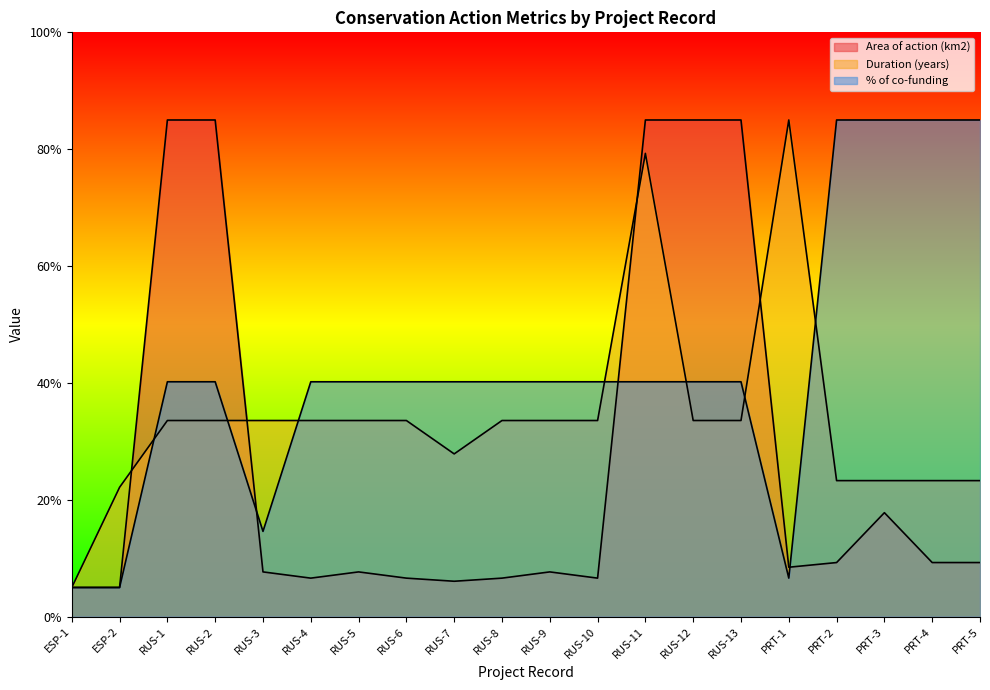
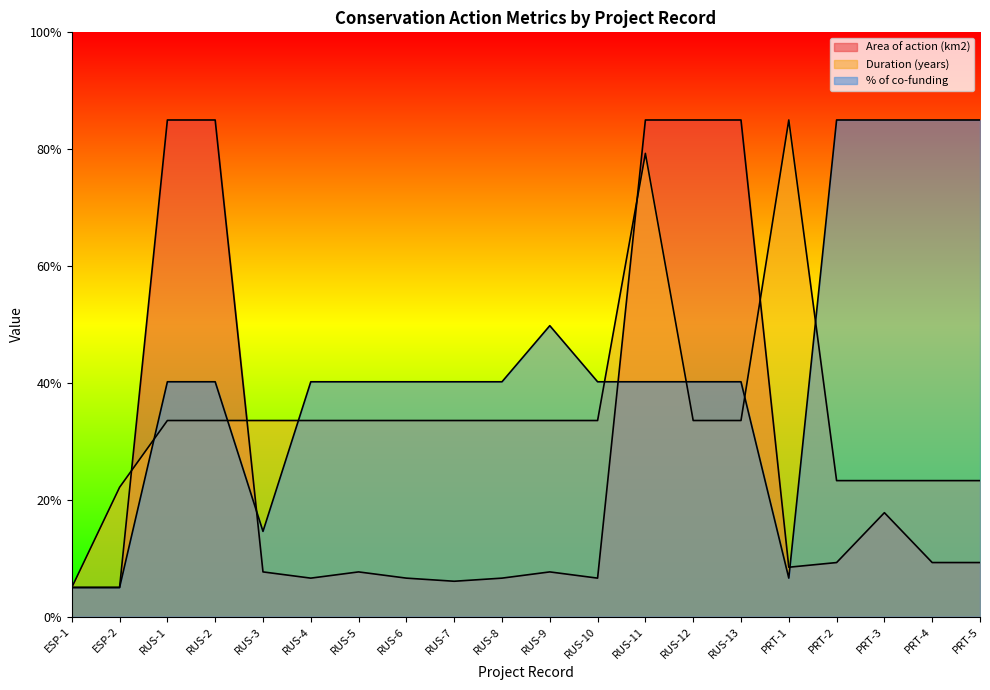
  {
    "Area of action (km2)": {
      "RUS-1": "85%",
      "RUS-2": "85%",
      "RUS-3": "8%",
      "RUS-4": "7%",
      "RUS-5": "8%",
      "RUS-6": "7%",
      "RUS-7": "6%",
      "RUS-8": "7%",
      "RUS-9": "8%",
      "RUS-10": "7%",
      "RUS-11": "85%",
      "RUS-12": "85%",
      "RUS-13": "85%",
      "PRT-1": "8%",
      "PRT-2": "9%",
      "PRT-3": "18%",
      "PRT-4": "9%",
      "PRT-5": "9%"
    },
    "Duration (years)": {
      "ESP-2": "22%",
      "RUS-1": "34%",
      "RUS-2": "34%",
      "RUS-3": "34%",
      "RUS-4": "34%",
      "RUS-5": "34%",
      "RUS-6": "34%",
-     "RUS-7": "28%",
+     "RUS-7": "34%",
      "RUS-8": "34%",
      "RUS-9": "34%",
      "RUS-10": "34%",
      "RUS-11": "79%",
      "RUS-12": "34%",
      "RUS-13": "34%",
      "PRT-1": "85%",
      "PRT-2": "23%",
      "PRT-3": "23%",
      "PRT-4": "23%",
      "PRT-5": "23%"
    },
    "% of co-funding": {
      "RUS-1": "40%",
      "RUS-2": "40%",
      "RUS-3": "15%",
      "RUS-4": "40%",
      "RUS-5": "40%",
      "RUS-6": "40%",
      "RUS-7": "40%",
      "RUS-8": "40%",
-     "RUS-9": "40%",
+     "RUS-9": "50%",
      "RUS-10": "40%",
      "RUS-11": "40%",
      "RUS-12": "40%",
      "RUS-13": "40%",
      "PRT-1": "7%",
      "PRT-2": "85%",
      "PRT-3": "85%",
      "PRT-4": "85%",
      "PRT-5": "85%"
    }
  }
